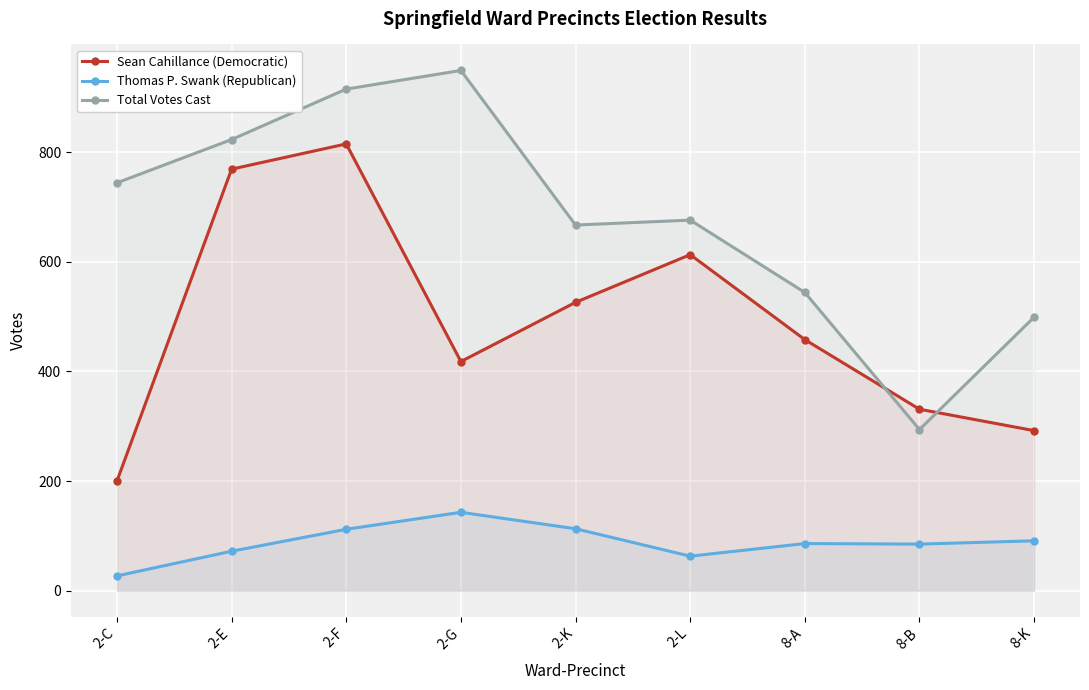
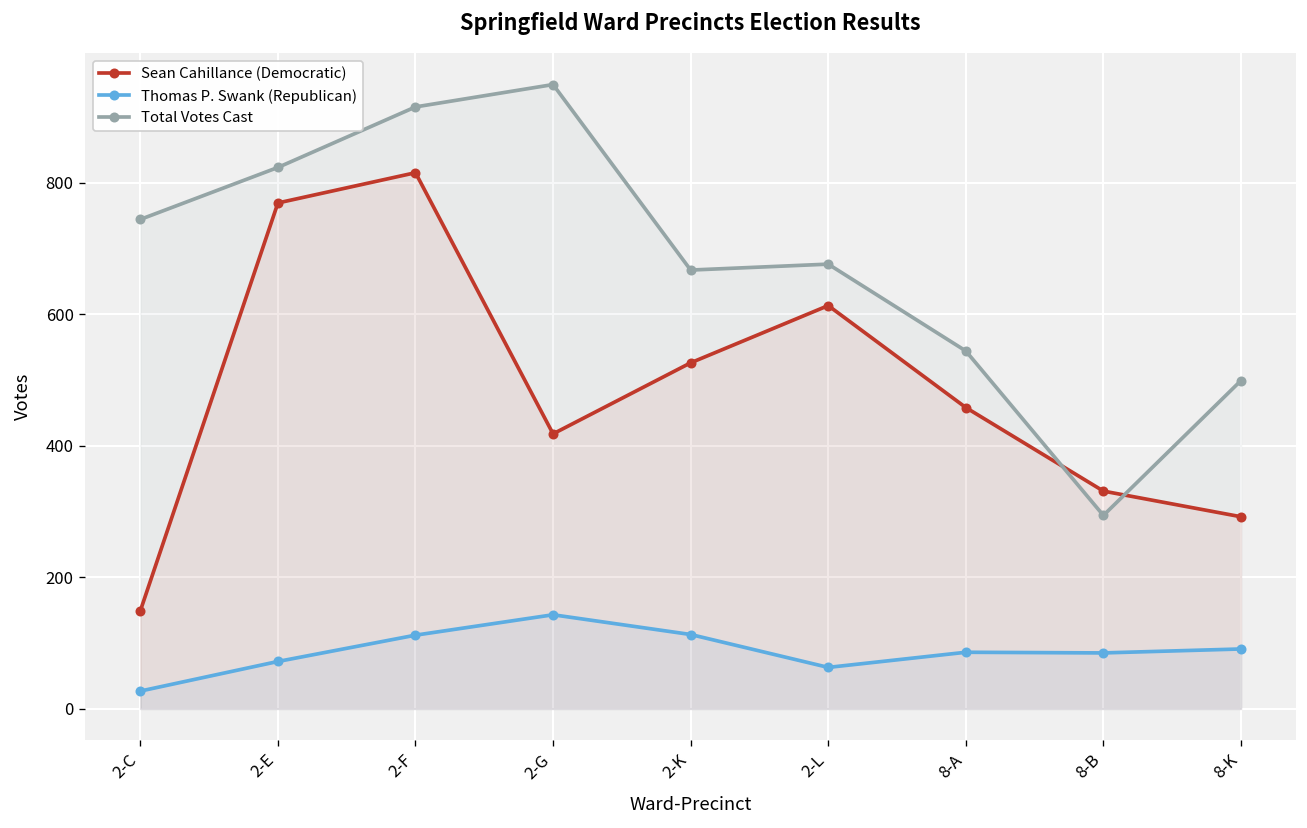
  {
    "Sean Cahillance (Democratic)": {
-     "2-C": 200,
+     "2-C": 150,
      "2-E": 770,
      "2-F": 820,
      "2-G": 420,
      "2-K": 530,
      "2-L": 610,
      "8-A": 460,
      "8-B": 330,
      "8-K": 290
    },
    "Thomas P. Swank (Republican)": {
      "2-C": 30,
      "2-E": 70,
      "2-F": 110,
      "2-G": 140,
      "2-K": 110,
      "2-L": 60,
      "8-A": 90,
      "8-B": 90,
      "8-K": 90
    },
    "Total Votes Cast": {
      "2-C": 740,
      "2-E": 820,
      "2-F": 920,
      "2-G": 950,
      "2-K": 670,
      "2-L": 680,
      "8-A": 540,
      "8-B": 290,
      "8-K": 500
    }
  }
